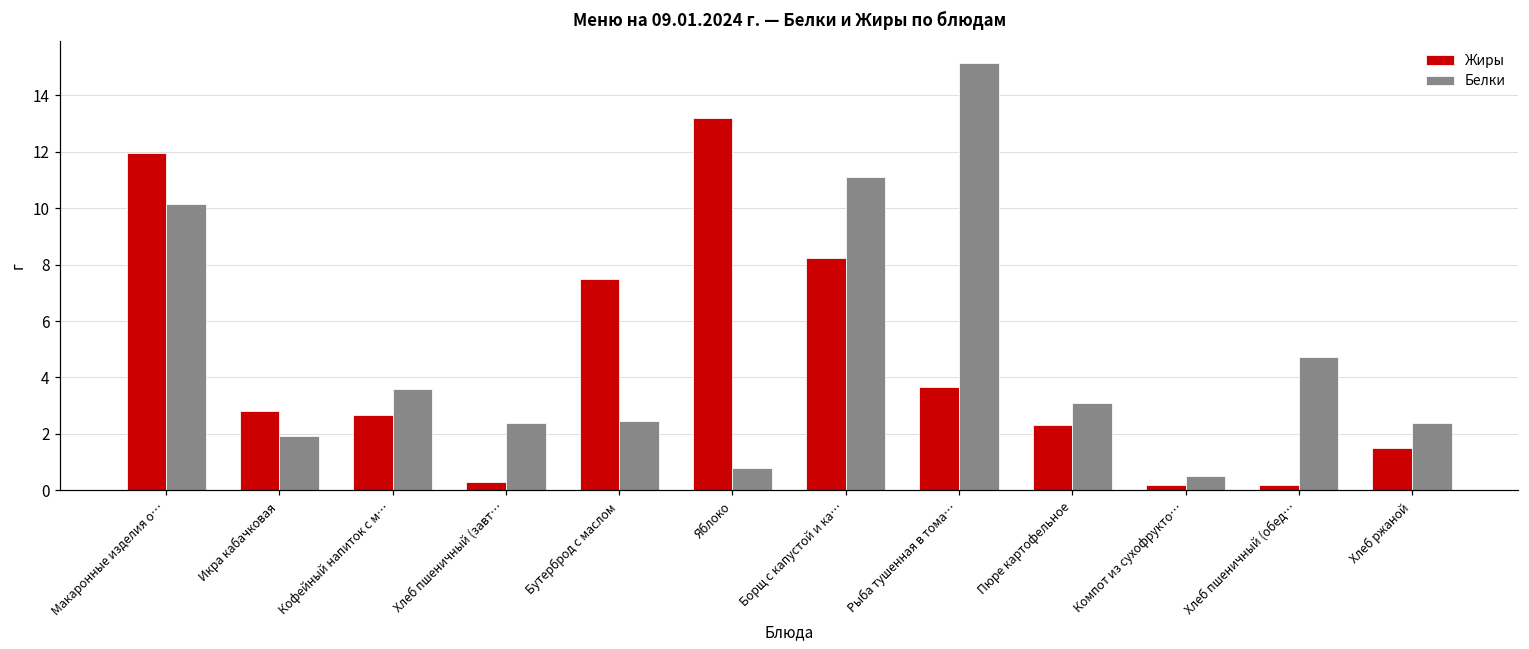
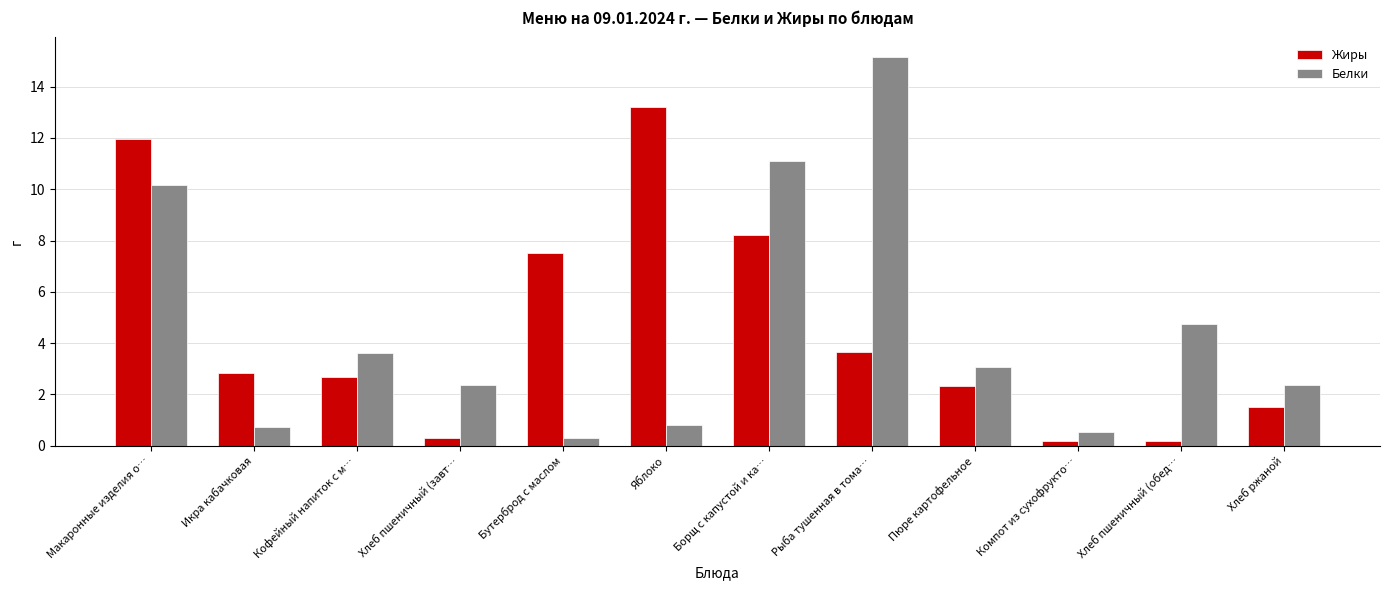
  {
    "Жиры": {
      "Макаронные изделия о…": 11.9,
      "Икра кабачковая": 2.8,
      "Кофейный напиток с м…": 2.7,
      "Хлеб пшеничный (завт…": 0.3,
      "Бутерброд с маслом": 7.5,
      "Яблоко": 13.2,
      "Борщ с капустой и ка…": 8.2,
      "Рыба тушенная в тома…": 3.7,
      "Пюре картофельное": 2.3,
      "Компот из сухофрукто…": 0.2,
      "Хлеб пшеничный (обед…": 0.2,
      "Хлеб ржаной": 1.5
    },
    "Белки": {
      "Макаронные изделия о…": 10.2,
-     "Икра кабачковая": 1.9,
+     "Икра кабачковая": 0.7,
      "Кофейный напиток с м…": 3.6,
      "Хлеб пшеничный (завт…": 2.4,
-     "Бутерброд с маслом": 2.5,
+     "Бутерброд с маслом": 0.3,
      "Яблоко": 0.8,
      "Борщ с капустой и ка…": 11.1,
      "Рыба тушенная в тома…": 15.2,
      "Пюре картофельное": 3.1,
      "Компот из сухофрукто…": 0.5,
      "Хлеб пшеничный (обед…": 4.7,
      "Хлеб ржаной": 2.4
    }
  }
